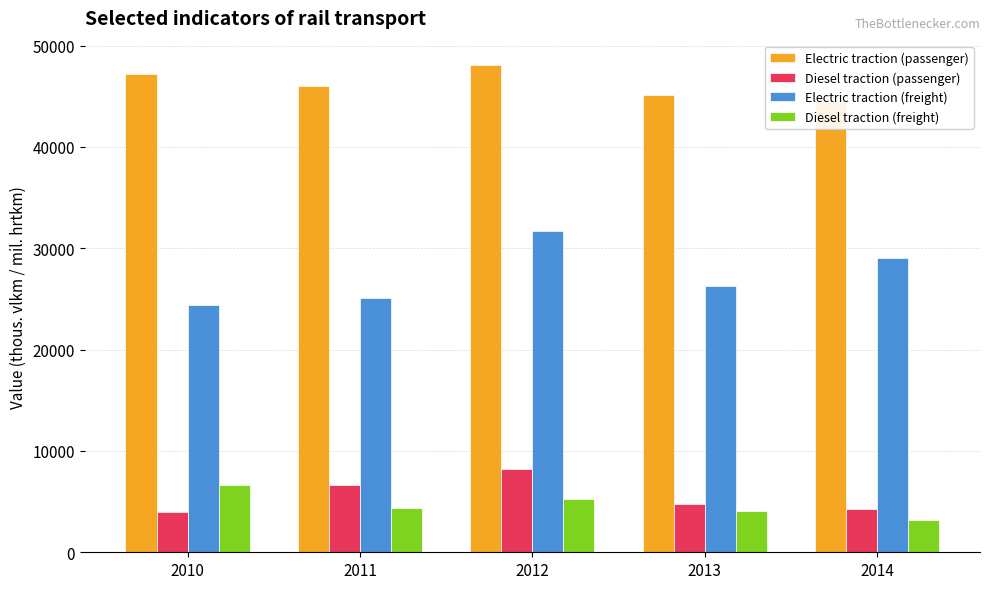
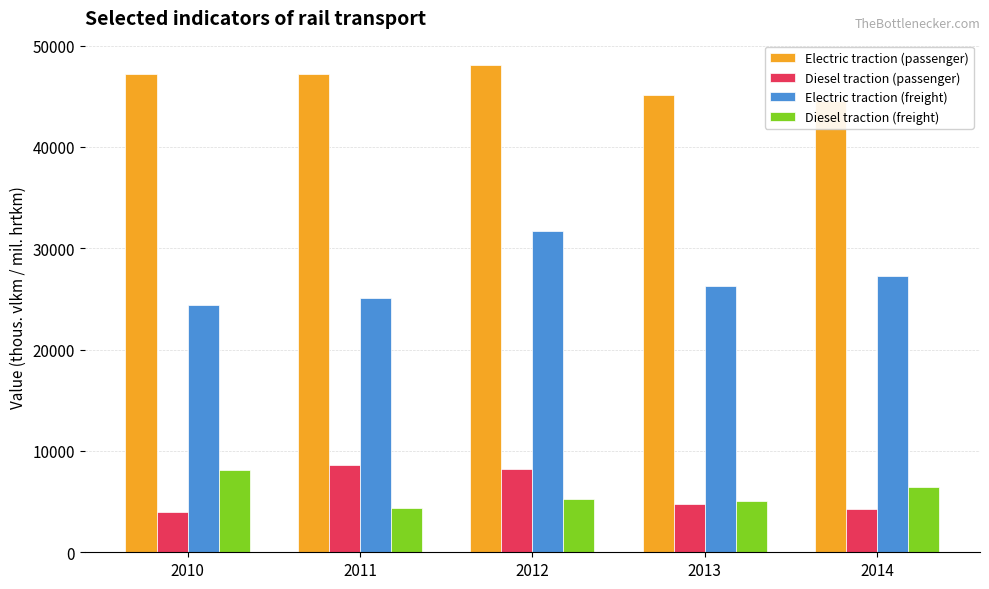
  {
    "Electric traction (passenger)": {
      "2010": 47200,
-     "2011": 46000,
+     "2011": 47200,
      "2012": 48100,
      "2013": 45100
    },
    "Diesel traction (passenger)": {
      "2010": 4000,
-     "2011": 6600,
+     "2011": 8600,
      "2012": 8300,
      "2013": 4700,
      "2014": 4300
    },
    "Electric traction (freight)": {
      "2010": 24400,
      "2011": 25100,
      "2012": 31800,
      "2013": 26200,
-     "2014": 29000
+     "2014": 27300
    },
    "Diesel traction (freight)": {
-     "2010": 6700,
+     "2010": 8100,
      "2011": 4400,
      "2012": 5200,
-     "2013": 4100,
-     "2014": 3200
+     "2013": 5100,
+     "2014": 6500
    }
  }
